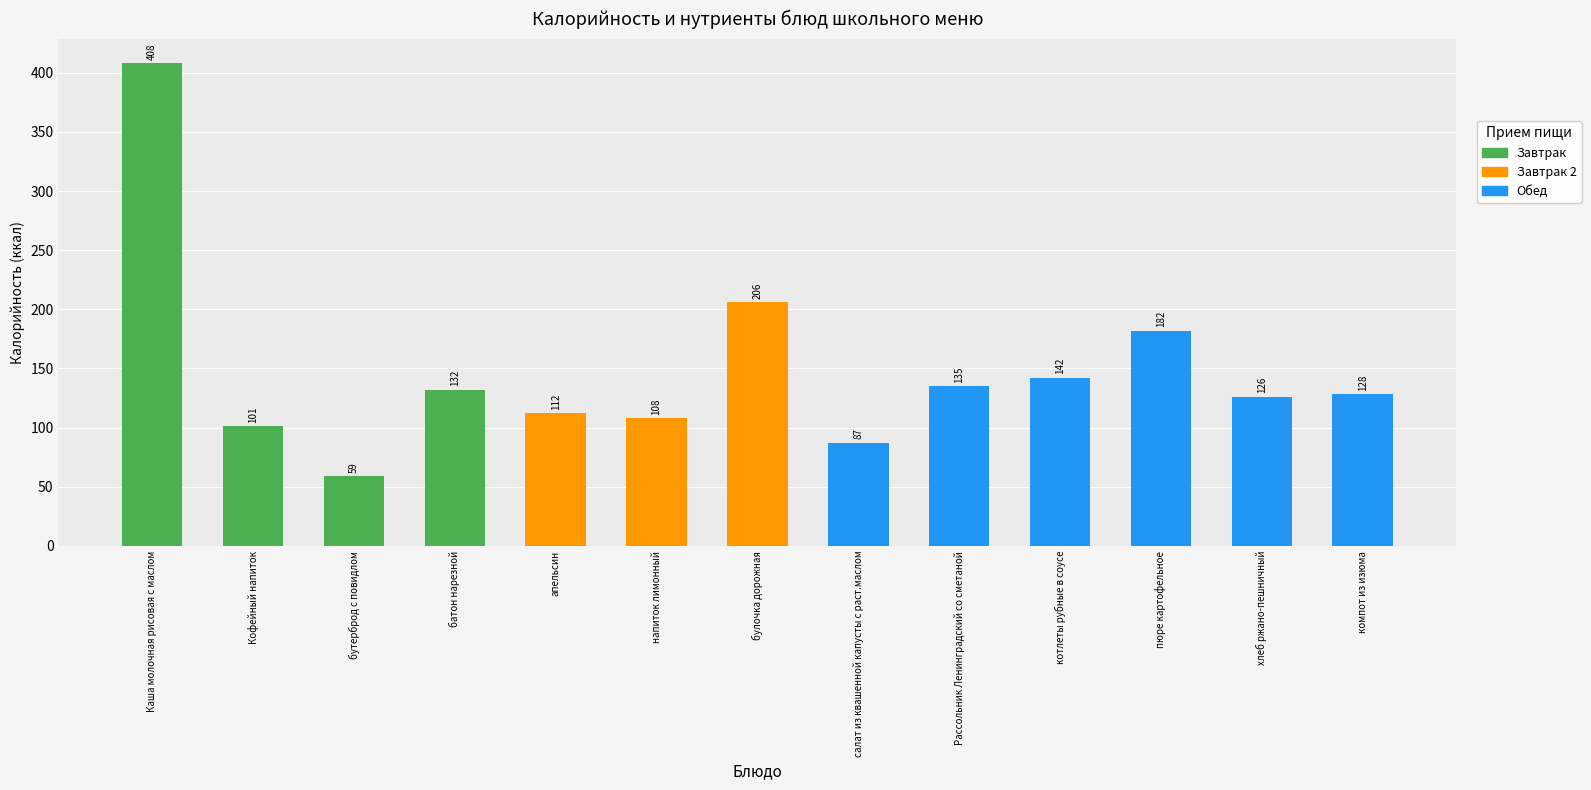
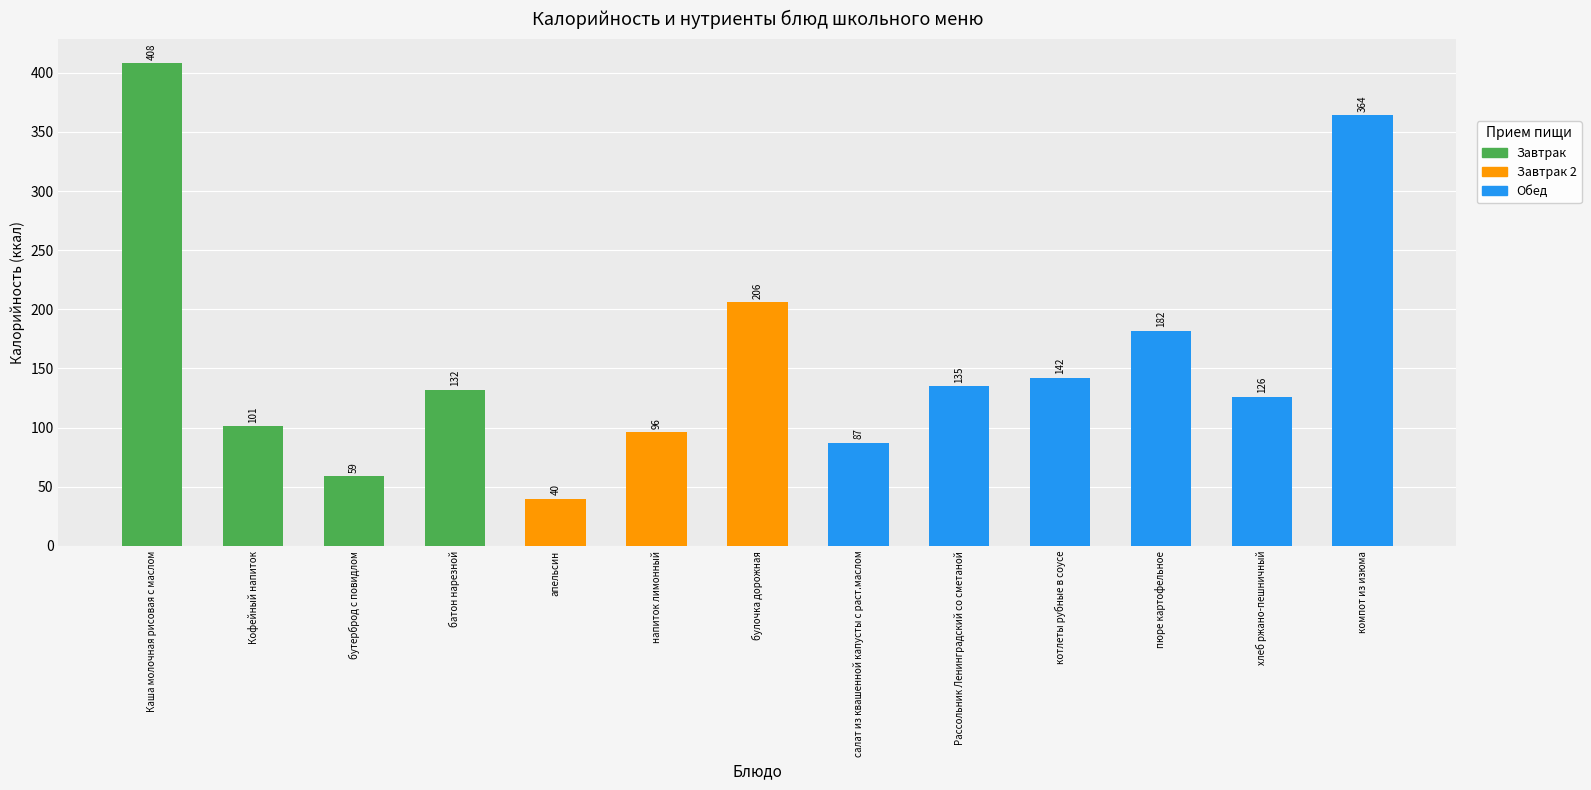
  {
    "Каша молочная рисовая с маслом": 408,
    "Кофейный напиток": 101,
    "бутерброд с повидлом": 59,
    "батон нарезной": 132,
-   "апельсин": 112,
-   "напиток лимонный": 108,
+   "апельсин": 40,
+   "напиток лимонный": 96,
    "булочка дорожная": 206,
    "салат из квашенной капусты с раст.маслом": 87,
    "Рассольник Ленинградский со сметаной": 135,
    "котлеты рубные в соусе": 142,
    "пюре картофельное": 182,
    "хлеб ржано-пешничный": 126,
-   "компот из изюма": 128
+   "компот из изюма": 364
  }
